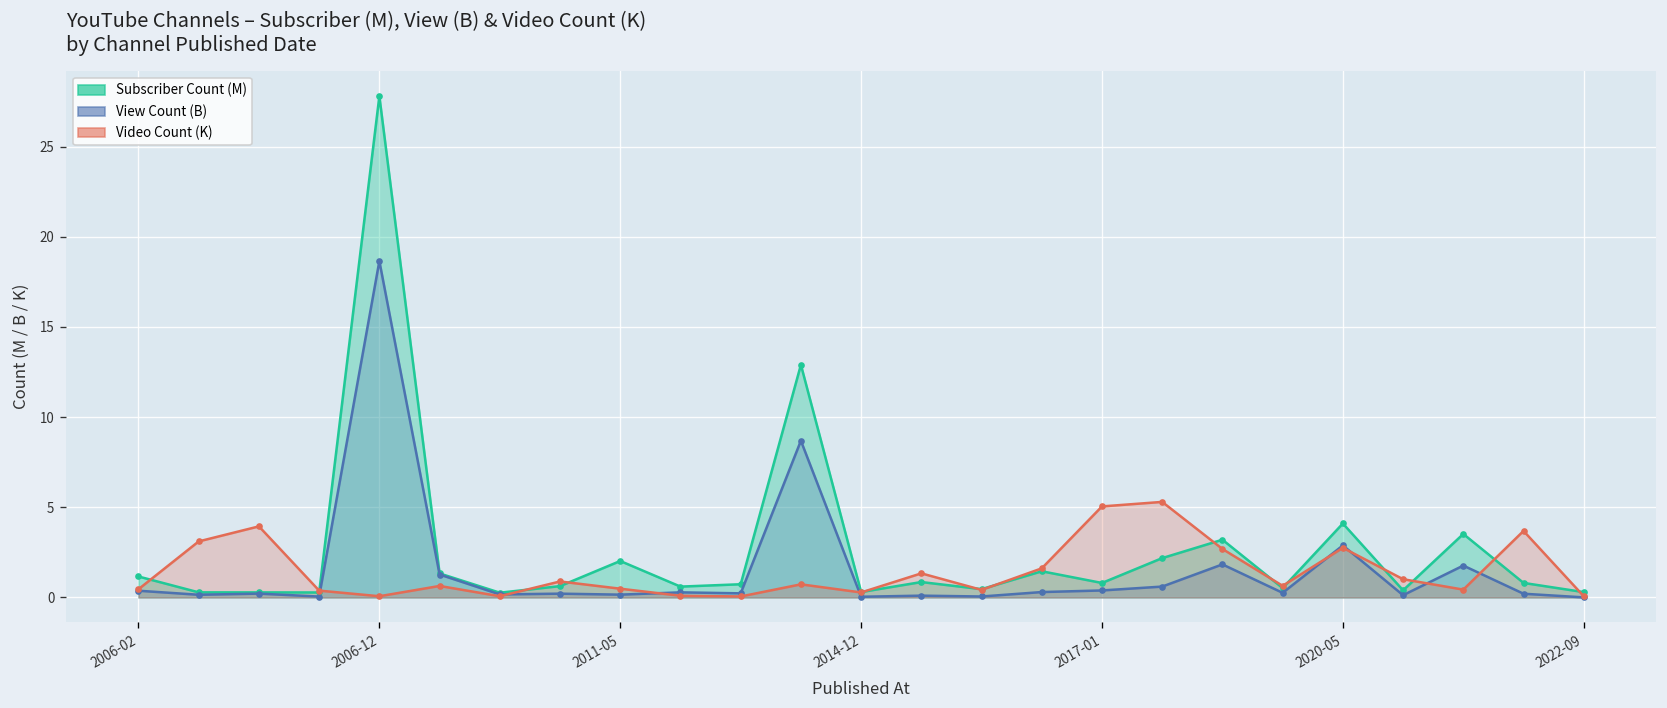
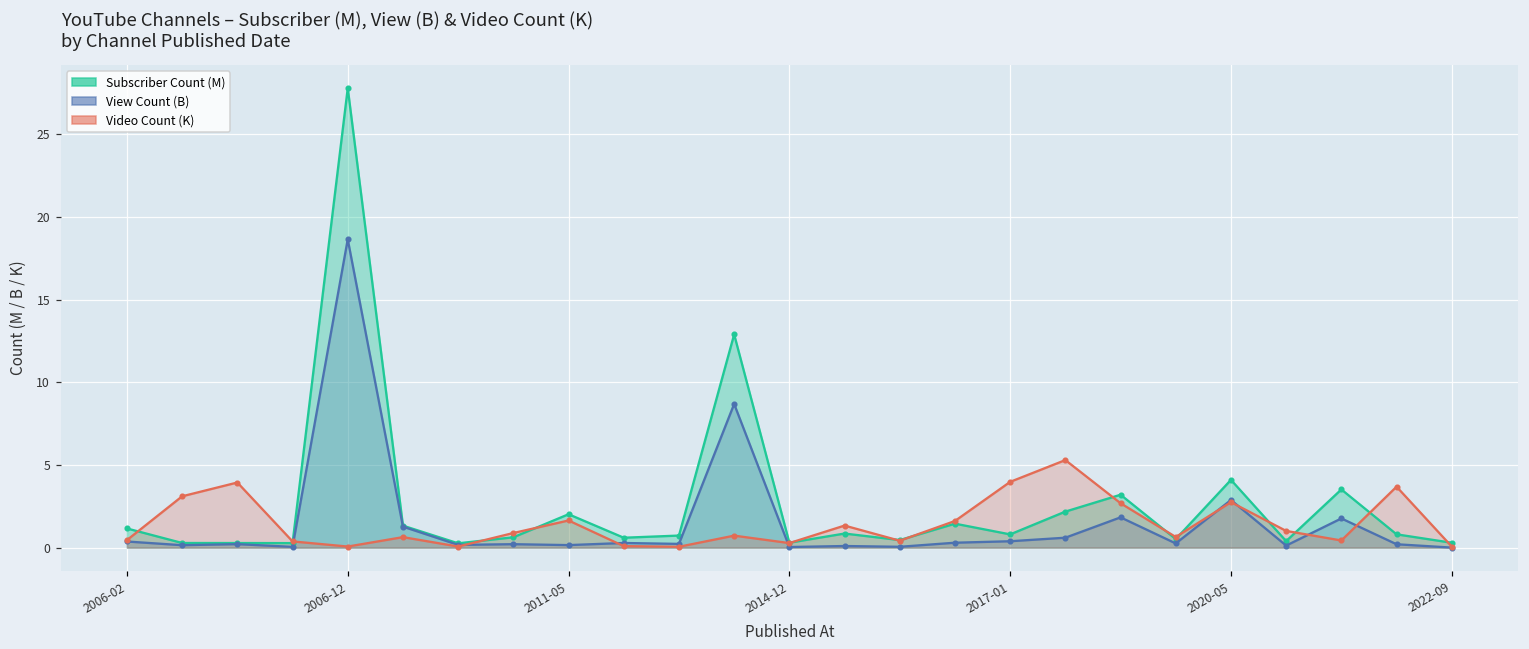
  {
    "Video Count (K)": {
      "2006-12": 0.1,
-     "2011-05": 0.5,
-     "2017-01": 5.0
+     "2011-05": 1.6,
+     "2017-01": 4.0
    }
  }
